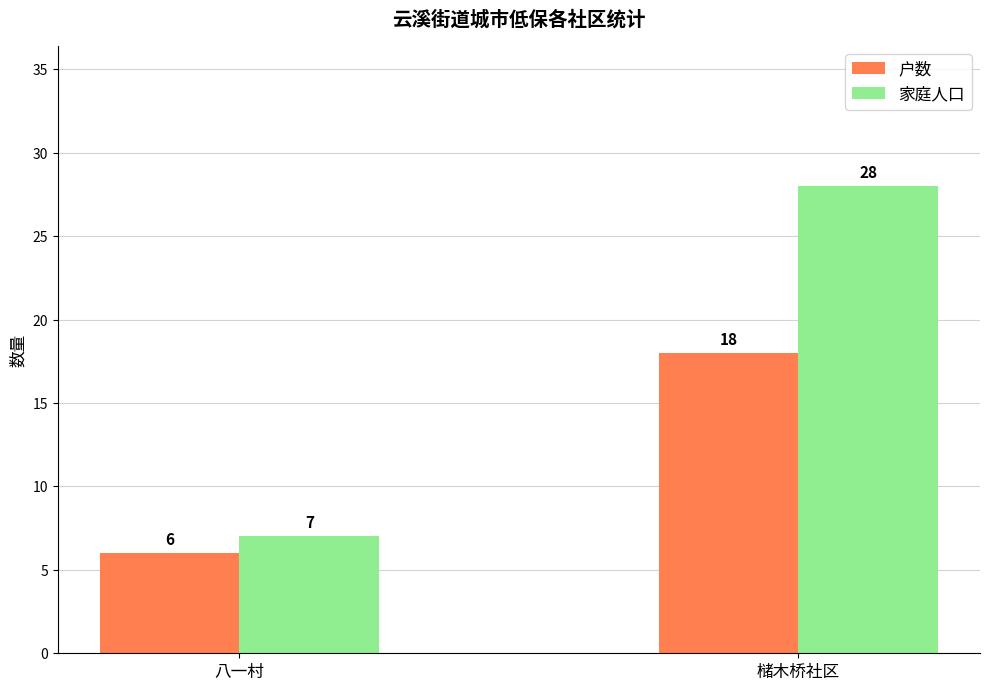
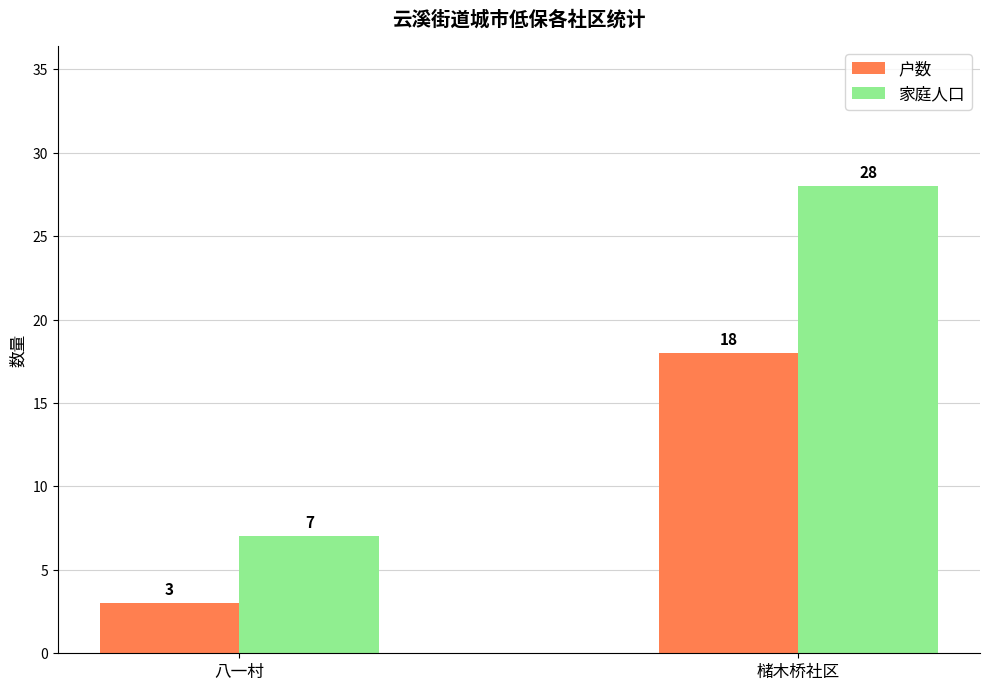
  {
    "户数": {
-     "八一村": 6,
+     "八一村": 3,
      "槠木桥社区": 18
    },
    "家庭人口": {
      "八一村": 7,
      "槠木桥社区": 28
    }
  }
